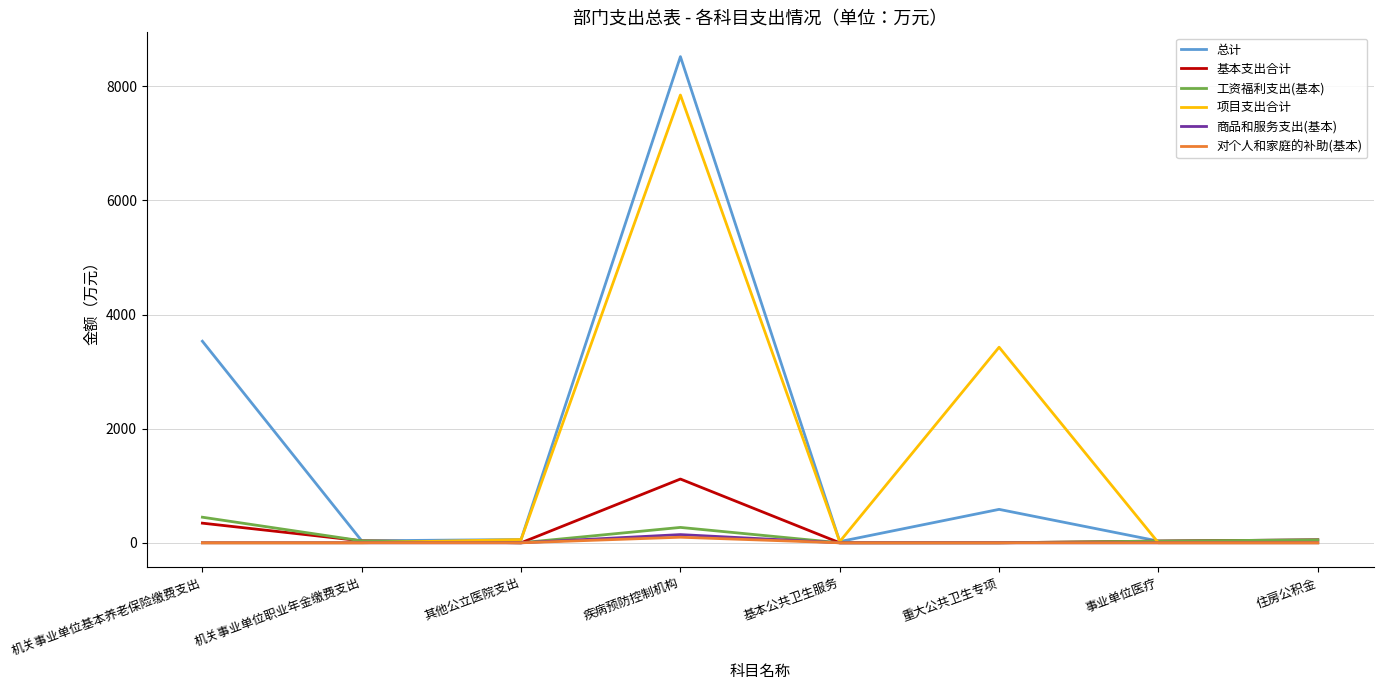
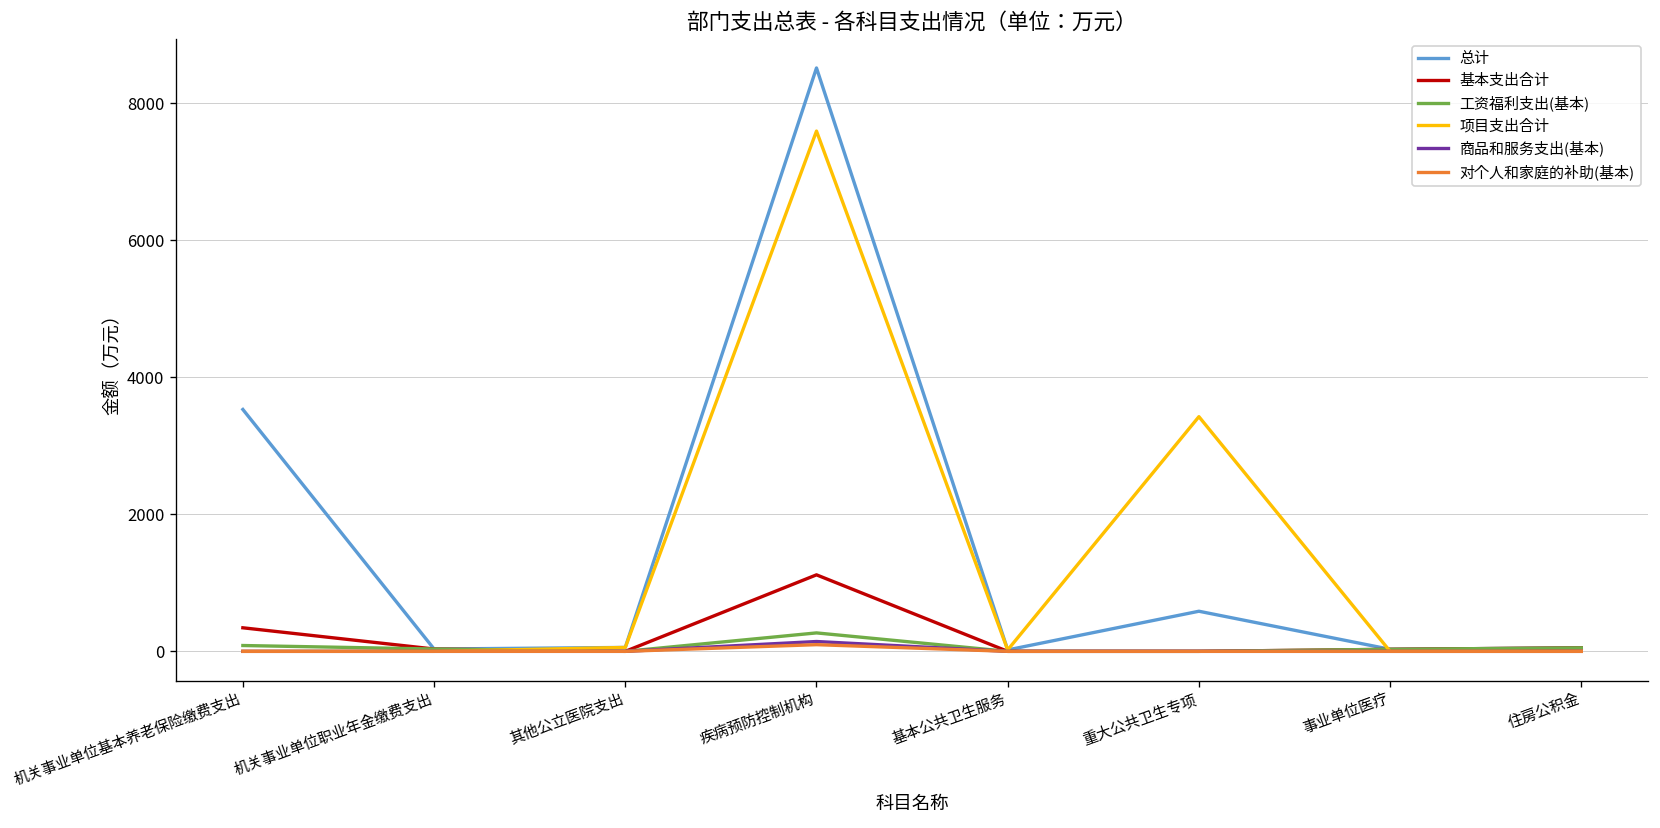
  {
    "总计": {
      "机关事业单位基本养老保险缴费支出": 3500,
      "疾病预防控制机构": 8500,
      "重大公共卫生专项": 600
    },
    "基本支出合计": {
      "机关事业单位基本养老保险缴费支出": 300,
      "疾病预防控制机构": 1100
    },
    "工资福利支出(基本)": {
-     "机关事业单位基本养老保险缴费支出": 400,
+     "机关事业单位基本养老保险缴费支出": 100,
      "疾病预防控制机构": 300
    },
    "项目支出合计": {
-     "疾病预防控制机构": 7800,
+     "疾病预防控制机构": 7600,
      "重大公共卫生专项": 3400
    },
    "商品和服务支出(基本)": {
      "疾病预防控制机构": 100
    },
    "对个人和家庭的补助(基本)": {
      "疾病预防控制机构": 100
    }
  }
